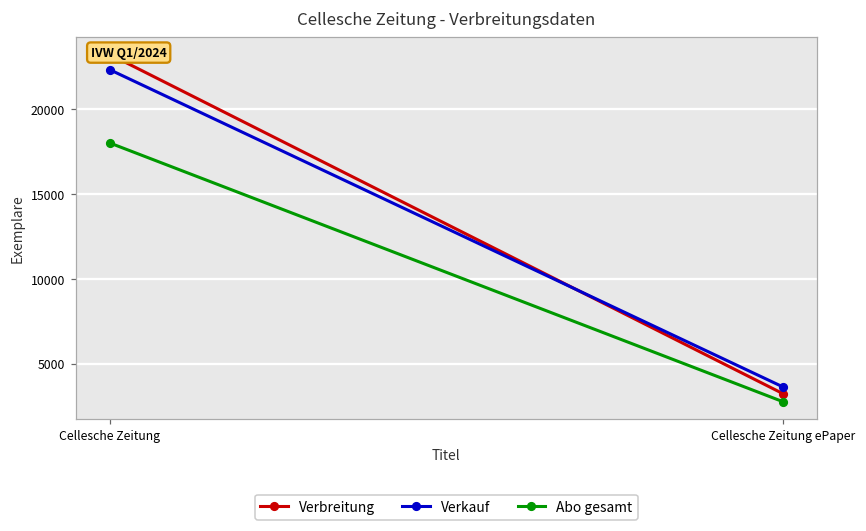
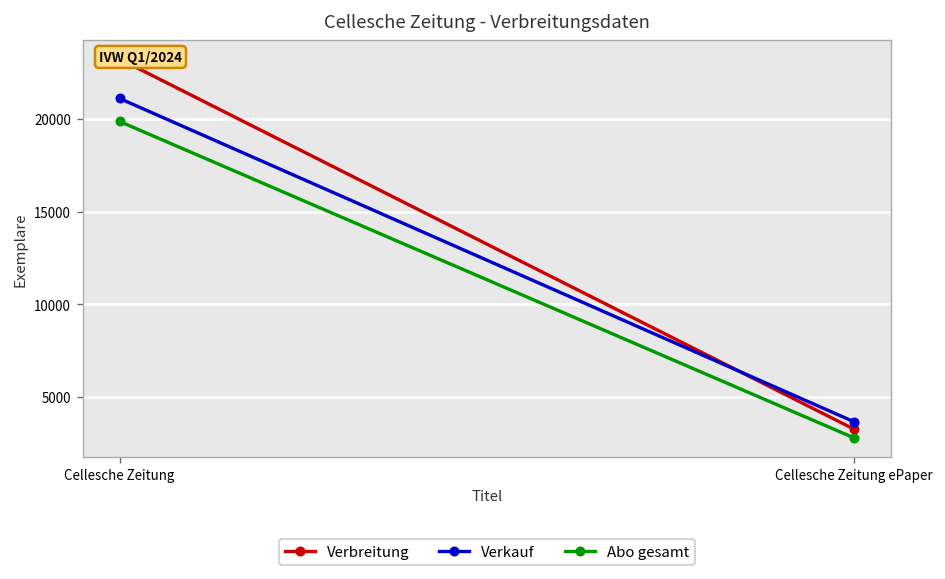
  {
    "Verbreitung": {
      "Cellesche Zeitung ePaper": 3200
    },
    "Verkauf": {
-     "Cellesche Zeitung": 22300,
+     "Cellesche Zeitung": 21100,
      "Cellesche Zeitung ePaper": 3600
    },
    "Abo gesamt": {
-     "Cellesche Zeitung": 18000,
+     "Cellesche Zeitung": 19900,
      "Cellesche Zeitung ePaper": 2800
    }
  }
